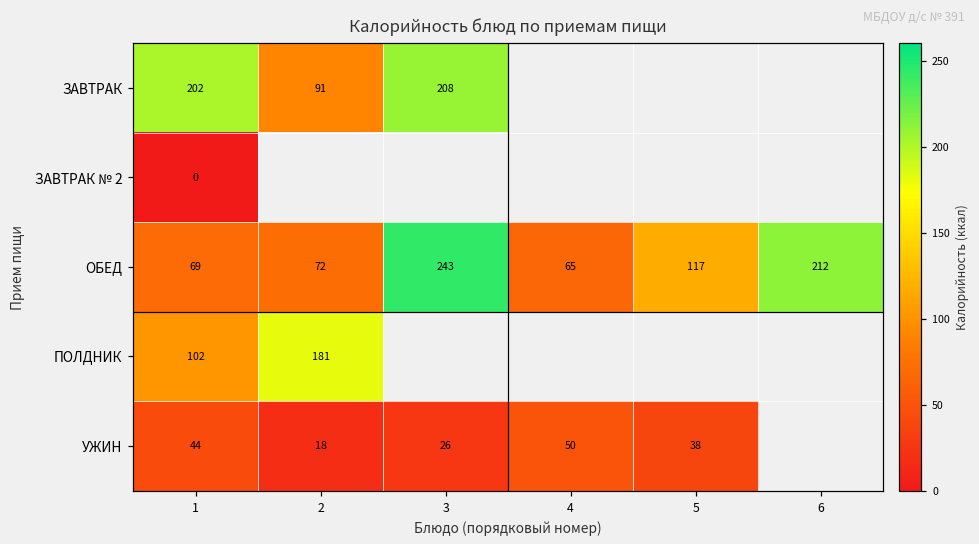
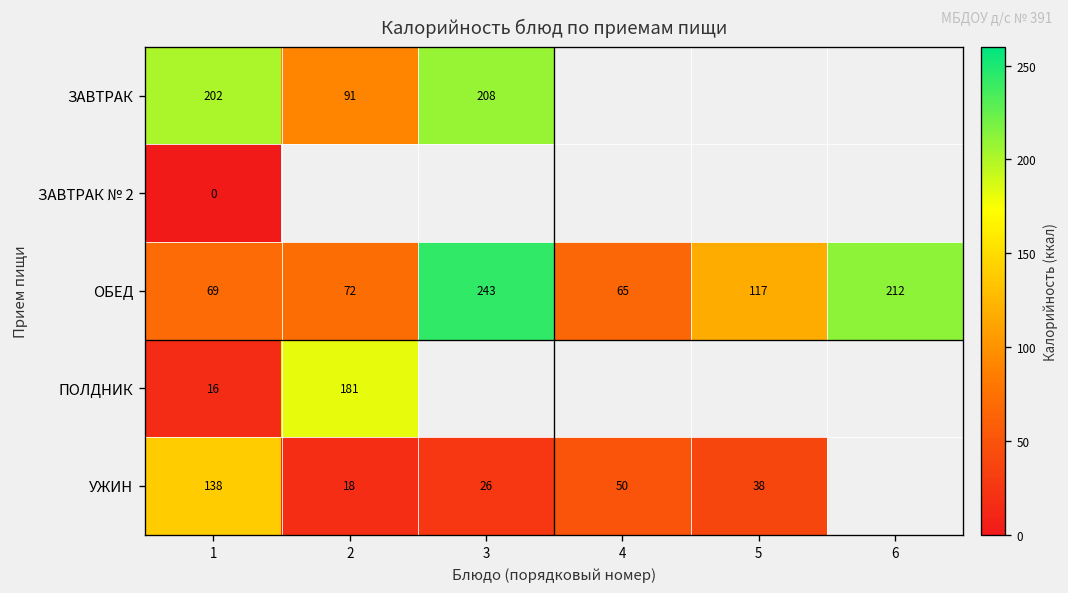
  {
    "ЗАВТРАК": {
      "1": 202,
      "2": 91,
      "3": 208
    },
    "ЗАВТРАК № 2": {
      "1": 0
    },
    "ОБЕД": {
      "1": 69,
      "2": 72,
      "3": 243,
      "4": 65,
      "5": 117,
      "6": 212
    },
    "ПОЛДНИК": {
-     "1": 102,
+     "1": 16,
      "2": 181
    },
    "УЖИН": {
-     "1": 44,
+     "1": 138,
      "2": 18,
      "3": 26,
      "4": 50,
      "5": 38
    }
  }
